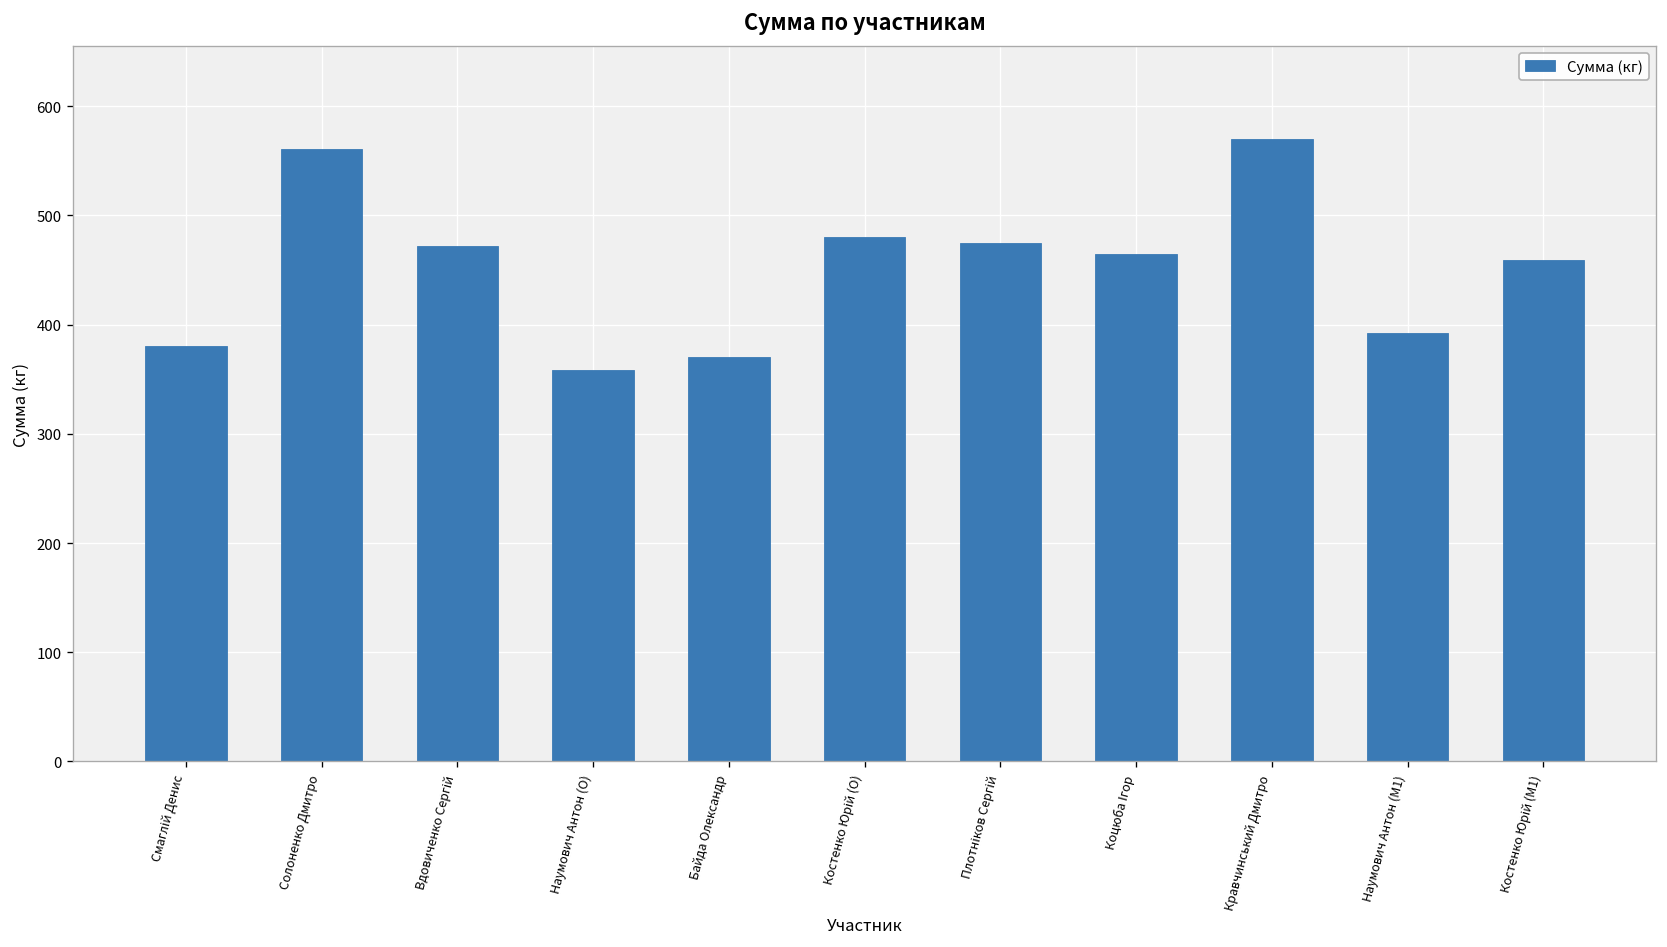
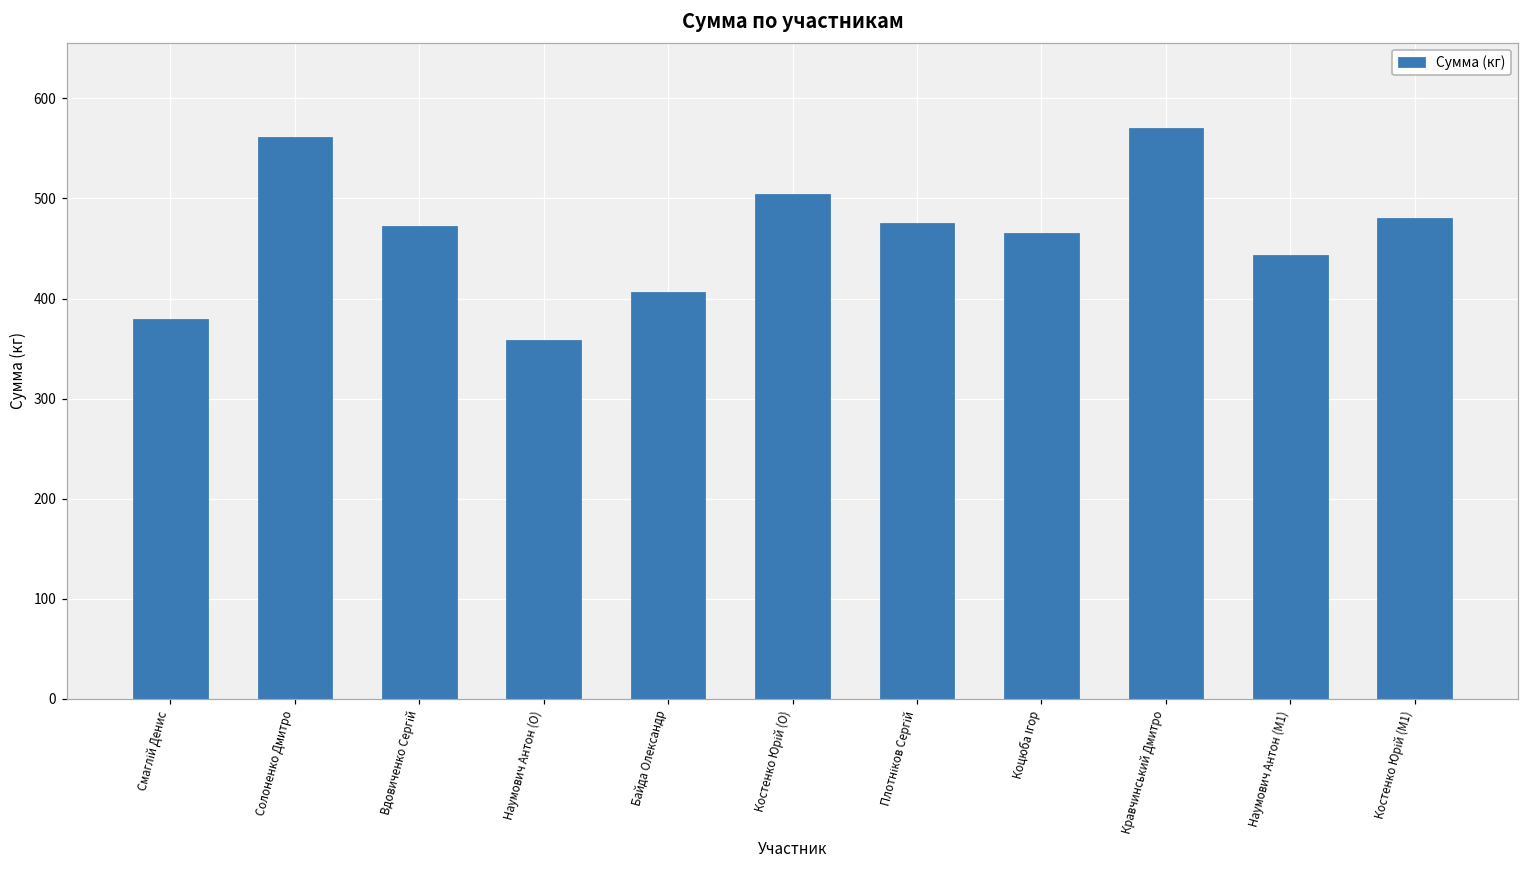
  {
    "Смаглій Денис": 380,
    "Солоненко Дмитро": 560,
    "Вдовиченко Сергій": 470,
    "Наумович Антон (O)": 360,
-   "Байда Олександр": 370,
-   "Костенко Юрій (O)": 480,
+   "Байда Олександр": 410,
+   "Костенко Юрій (O)": 500,
    "Плотніков Сергій": 480,
    "Коцюба Ігор": 470,
    "Кравчинський Дмитро": 570,
-   "Наумович Антон (M1)": 390,
-   "Костенко Юрій (M1)": 460
+   "Наумович Антон (M1)": 440,
+   "Костенко Юрій (M1)": 480
  }
